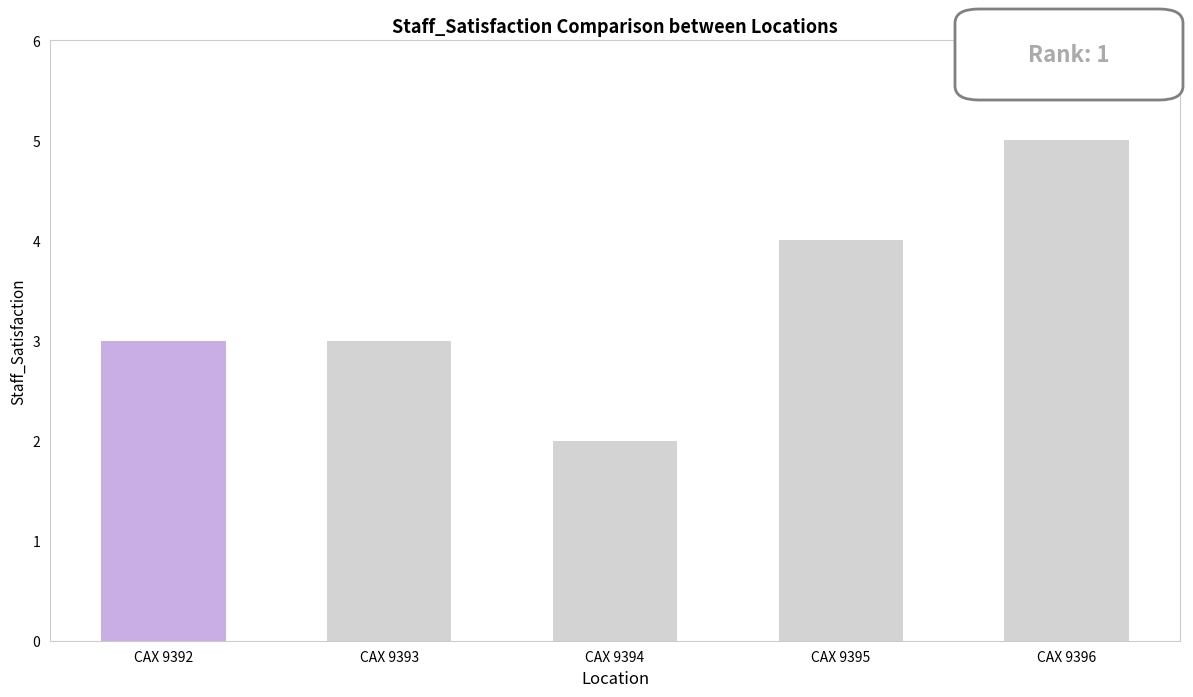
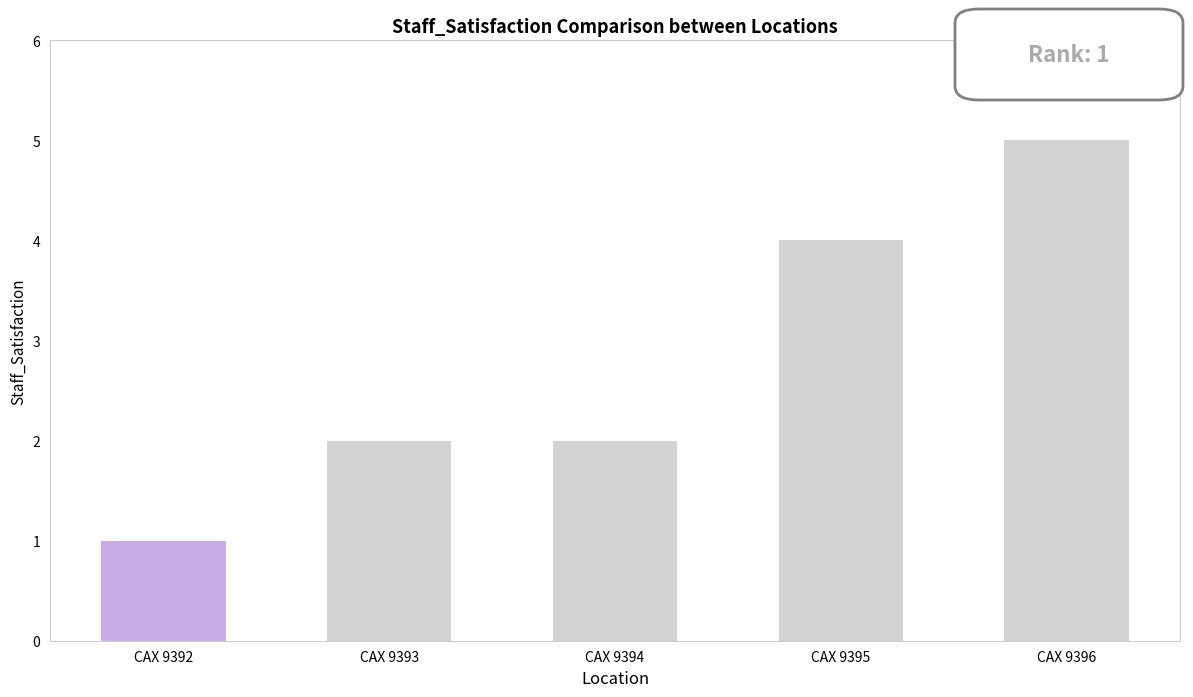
  {
-   "CAX 9392": 3,
-   "CAX 9393": 3,
+   "CAX 9392": 1,
+   "CAX 9393": 2,
    "CAX 9394": 2,
    "CAX 9395": 4,
    "CAX 9396": 5
  }
